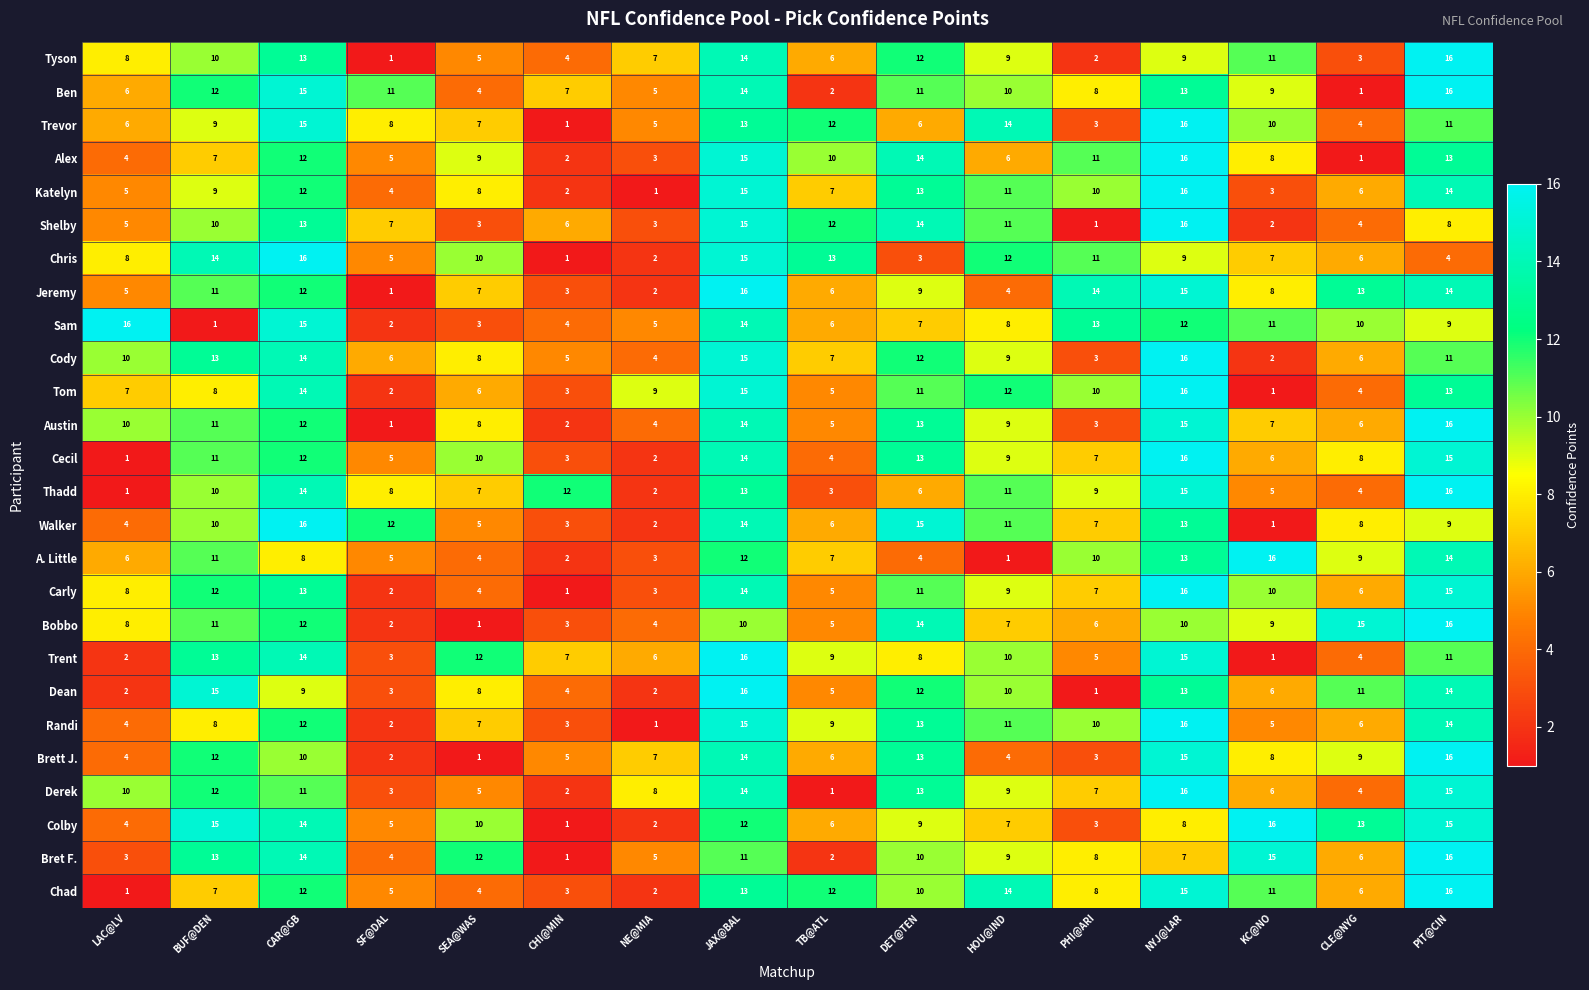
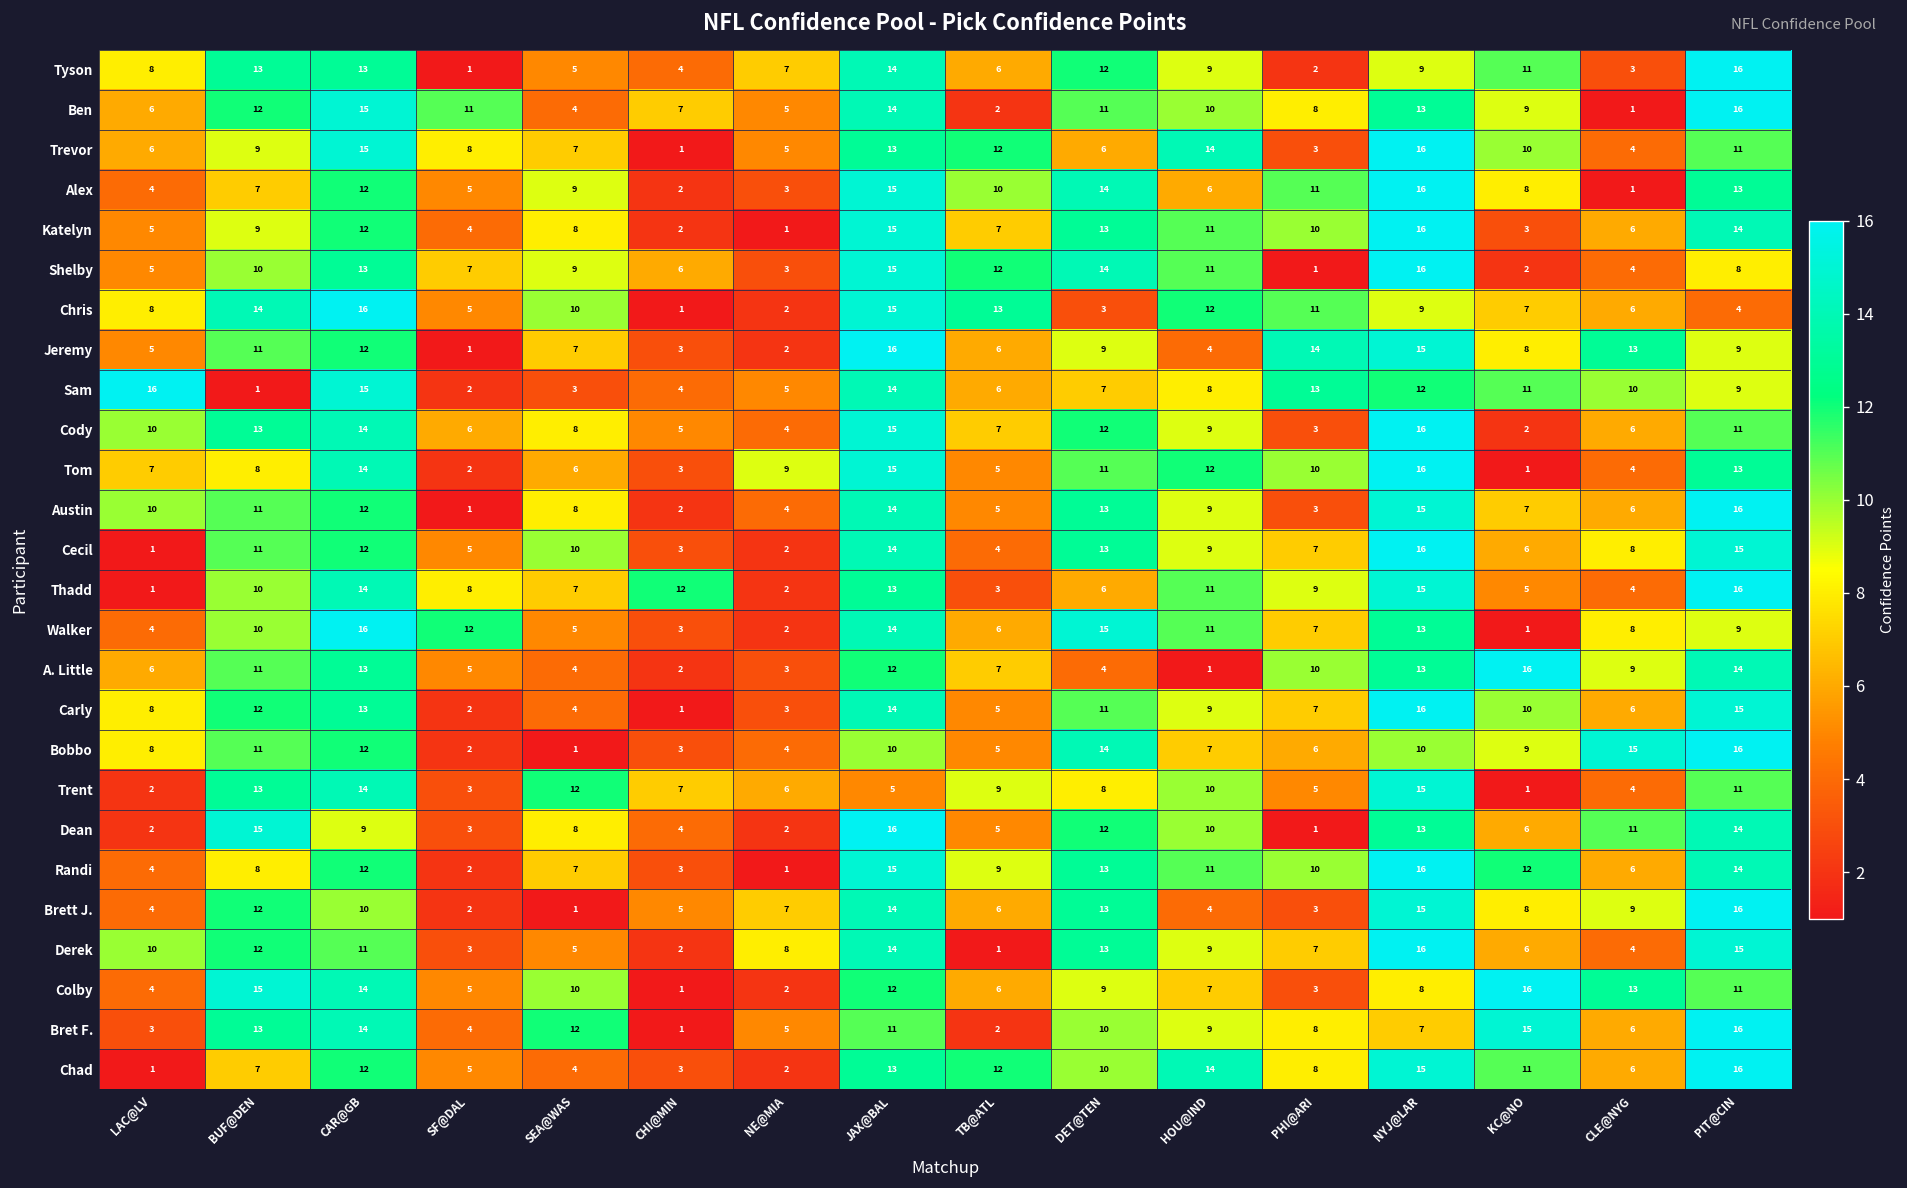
  {
    "Tyson": {
      "LAC@LV": 8,
-     "BUF@DEN": 10,
+     "BUF@DEN": 13,
      "CAR@GB": 13,
      "SF@DAL": 1,
      "SEA@WAS": 5,
      "CHI@MIN": 4,
      "NE@MIA": 7,
      "JAX@BAL": 14,
      "TB@ATL": 6,
      "DET@TEN": 12,
      "HOU@IND": 9,
      "PHI@ARI": 2,
      "NYJ@LAR": 9,
      "KC@NO": 11,
      "CLE@NYG": 3,
      "PIT@CIN": 16
    },
    "Shelby": {
      "LAC@LV": 5,
      "BUF@DEN": 10,
      "CAR@GB": 13,
      "SF@DAL": 7,
-     "SEA@WAS": 3,
+     "SEA@WAS": 9,
      "CHI@MIN": 6,
      "NE@MIA": 3,
      "JAX@BAL": 15,
      "TB@ATL": 12,
      "DET@TEN": 14,
      "HOU@IND": 11,
      "PHI@ARI": 1,
      "NYJ@LAR": 16,
      "KC@NO": 2,
      "CLE@NYG": 4,
      "PIT@CIN": 8
    },
    "Jeremy": {
      "LAC@LV": 5,
      "BUF@DEN": 11,
      "CAR@GB": 12,
      "SF@DAL": 1,
      "SEA@WAS": 7,
      "CHI@MIN": 3,
      "NE@MIA": 2,
      "JAX@BAL": 16,
      "TB@ATL": 6,
      "DET@TEN": 9,
      "HOU@IND": 4,
      "PHI@ARI": 14,
      "NYJ@LAR": 15,
      "KC@NO": 8,
      "CLE@NYG": 13,
-     "PIT@CIN": 14
+     "PIT@CIN": 9
    },
    "A. Little": {
      "LAC@LV": 6,
      "BUF@DEN": 11,
-     "CAR@GB": 8,
+     "CAR@GB": 13,
      "SF@DAL": 5,
      "SEA@WAS": 4,
      "CHI@MIN": 2,
      "NE@MIA": 3,
      "JAX@BAL": 12,
      "TB@ATL": 7,
      "DET@TEN": 4,
      "HOU@IND": 1,
      "PHI@ARI": 10,
      "NYJ@LAR": 13,
      "KC@NO": 16,
      "CLE@NYG": 9,
      "PIT@CIN": 14
    },
    "Trent": {
      "LAC@LV": 2,
      "BUF@DEN": 13,
      "CAR@GB": 14,
      "SF@DAL": 3,
      "SEA@WAS": 12,
      "CHI@MIN": 7,
      "NE@MIA": 6,
-     "JAX@BAL": 16,
+     "JAX@BAL": 5,
      "TB@ATL": 9,
      "DET@TEN": 8,
      "HOU@IND": 10,
      "PHI@ARI": 5,
      "NYJ@LAR": 15,
      "KC@NO": 1,
      "CLE@NYG": 4,
      "PIT@CIN": 11
    },
    "Randi": {
      "LAC@LV": 4,
      "BUF@DEN": 8,
      "CAR@GB": 12,
      "SF@DAL": 2,
      "SEA@WAS": 7,
      "CHI@MIN": 3,
      "NE@MIA": 1,
      "JAX@BAL": 15,
      "TB@ATL": 9,
      "DET@TEN": 13,
      "HOU@IND": 11,
      "PHI@ARI": 10,
      "NYJ@LAR": 16,
-     "KC@NO": 5,
+     "KC@NO": 12,
      "CLE@NYG": 6,
      "PIT@CIN": 14
    },
    "Colby": {
      "LAC@LV": 4,
      "BUF@DEN": 15,
      "CAR@GB": 14,
      "SF@DAL": 5,
      "SEA@WAS": 10,
      "CHI@MIN": 1,
      "NE@MIA": 2,
      "JAX@BAL": 12,
      "TB@ATL": 6,
      "DET@TEN": 9,
      "HOU@IND": 7,
      "PHI@ARI": 3,
      "NYJ@LAR": 8,
      "KC@NO": 16,
      "CLE@NYG": 13,
-     "PIT@CIN": 15
+     "PIT@CIN": 11
    }
  }
